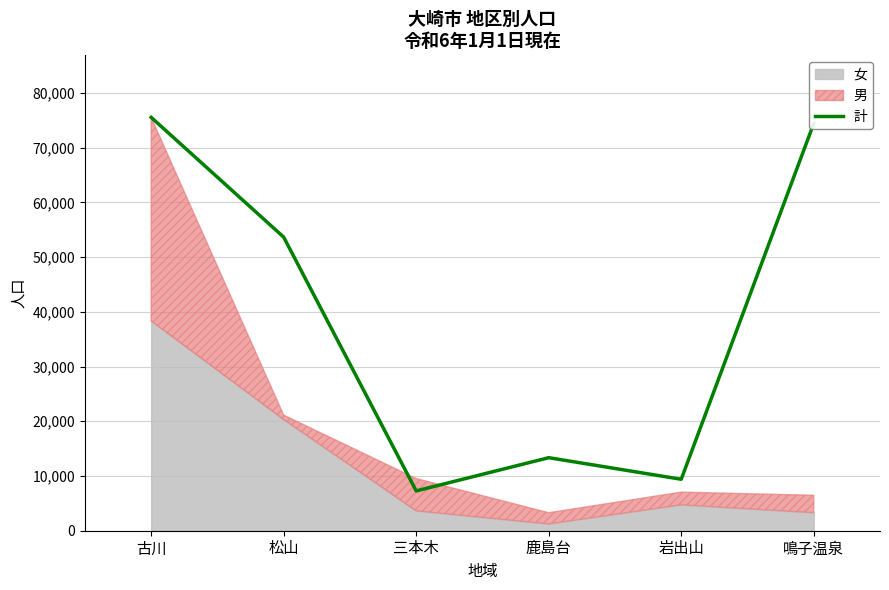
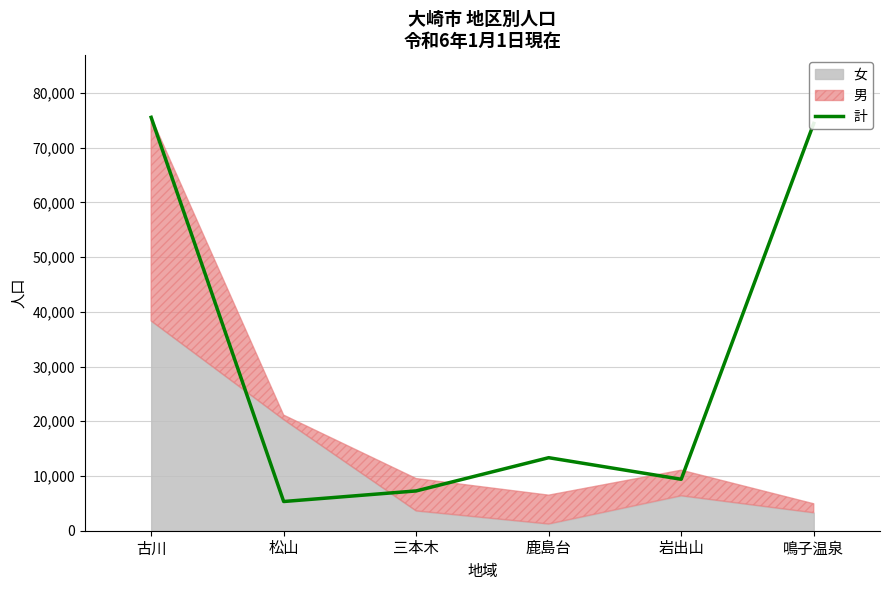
  {
    "女": {
      "古川": "38,000",
      "松山": "20,000",
      "三本木": "4,000",
      "鹿島台": "1,000",
-     "岩出山": "5,000",
+     "岩出山": "6,000",
      "鳴子温泉": "3,000"
    },
    "計": {
-     "松山": "54,000",
+     "松山": "5,000",
      "三本木": "7,000",
      "鹿島台": "13,000",
      "岩出山": "9,000"
    },
    "男": {
      "松山": "1,000",
      "三本木": "6,000",
-     "鹿島台": "2,000",
-     "岩出山": "2,000",
-     "鳴子温泉": "3,000"
+     "鹿島台": "5,000",
+     "岩出山": "5,000",
+     "鳴子温泉": "2,000"
    }
  }
